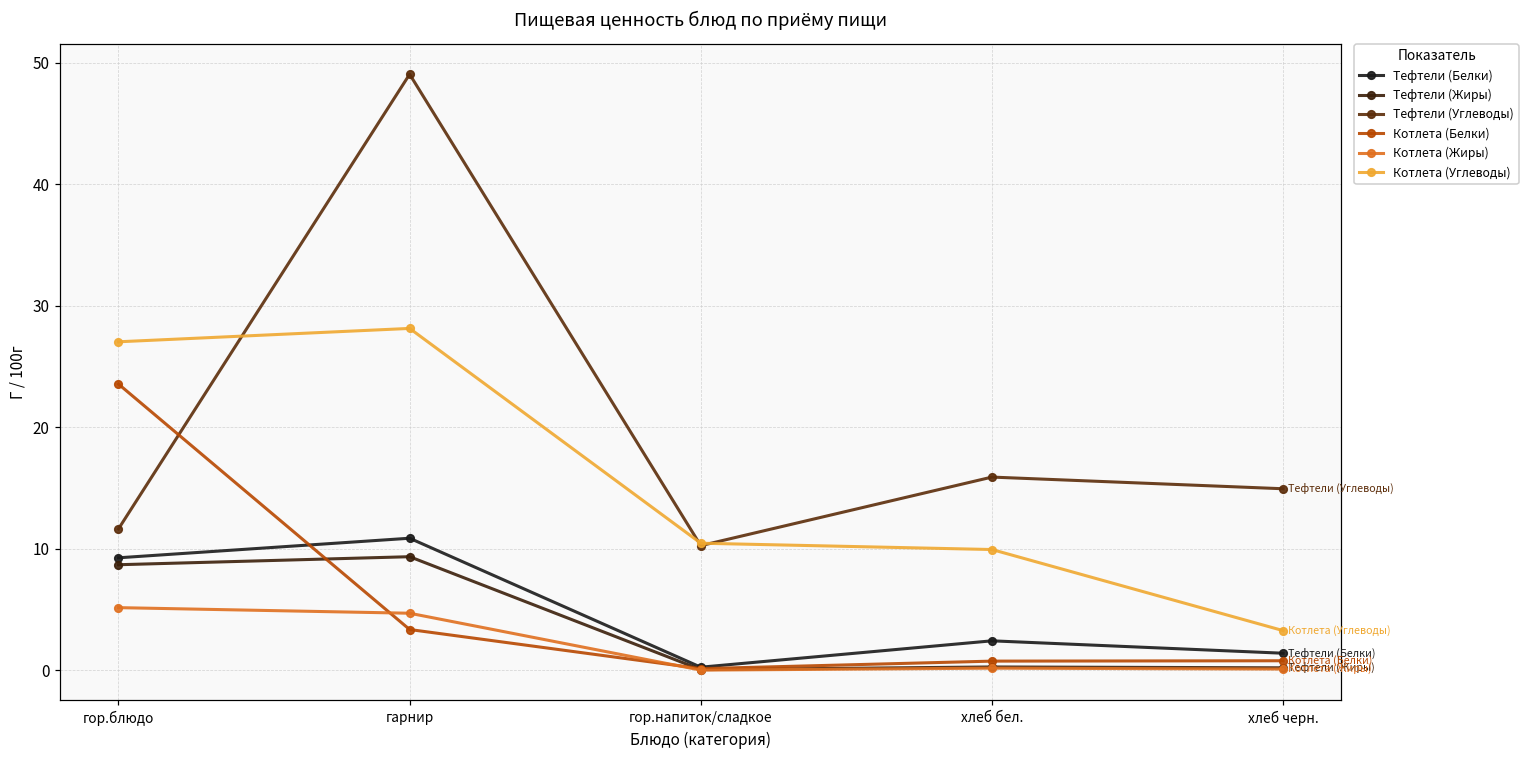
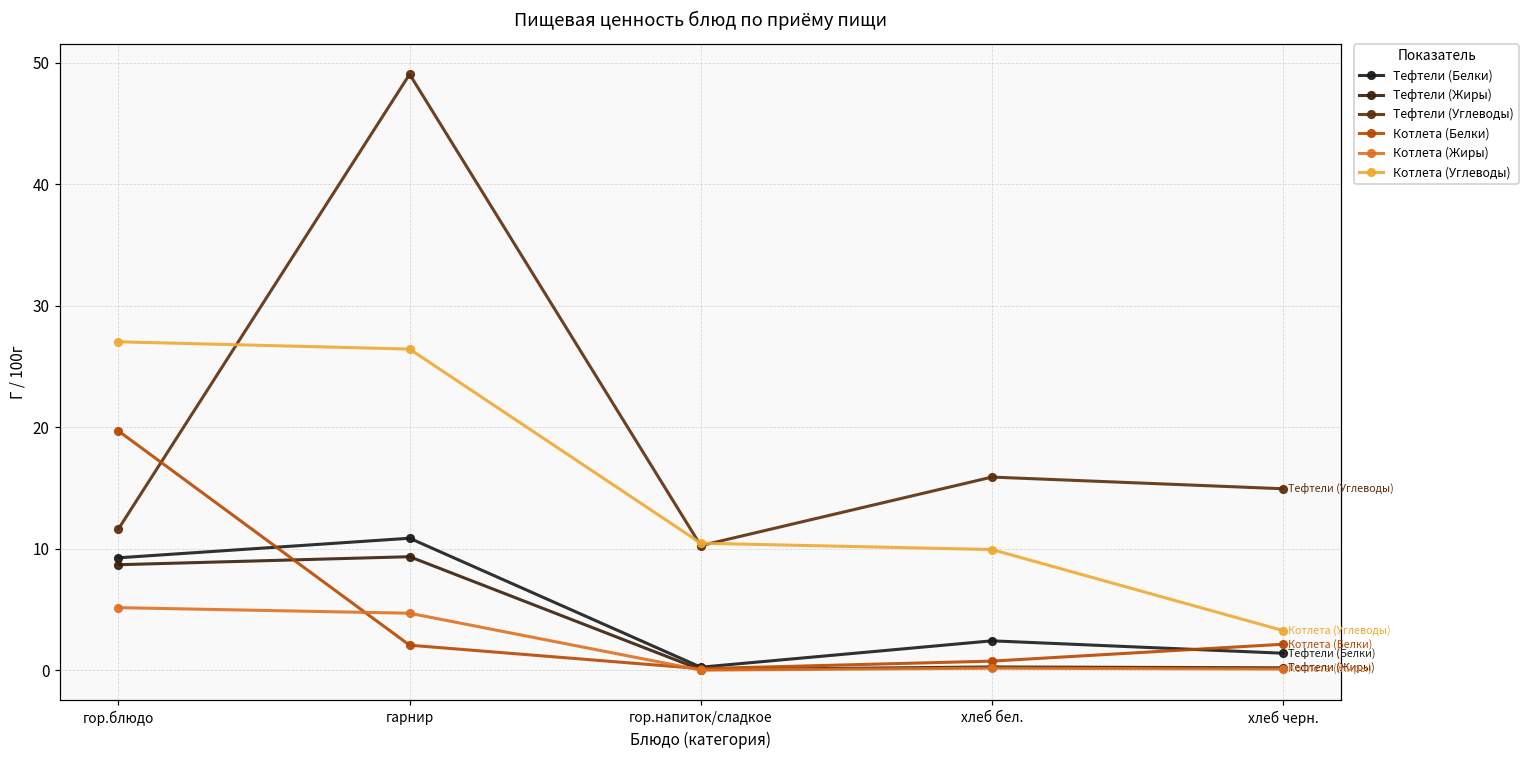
  {
    "Котлета (Белки)": {
-     "гор.блюдо": 23.6,
-     "гарнир": 3.4,
+     "гор.блюдо": 19.7,
+     "гарнир": 2.1,
      "хлеб бел.": 0.8,
-     "хлеб черн.": 0.8
+     "хлеб черн.": 2.2
    },
    "Котлета (Жиры)": {
      "гор.блюдо": 5.2,
      "гарнир": 4.7
    },
    "Котлета (Углеводы)": {
      "гор.блюдо": 27.0,
-     "гарнир": 28.1,
+     "гарнир": 26.4,
      "хлеб бел.": 9.9,
      "хлеб черн.": 3.3
    }
  }
